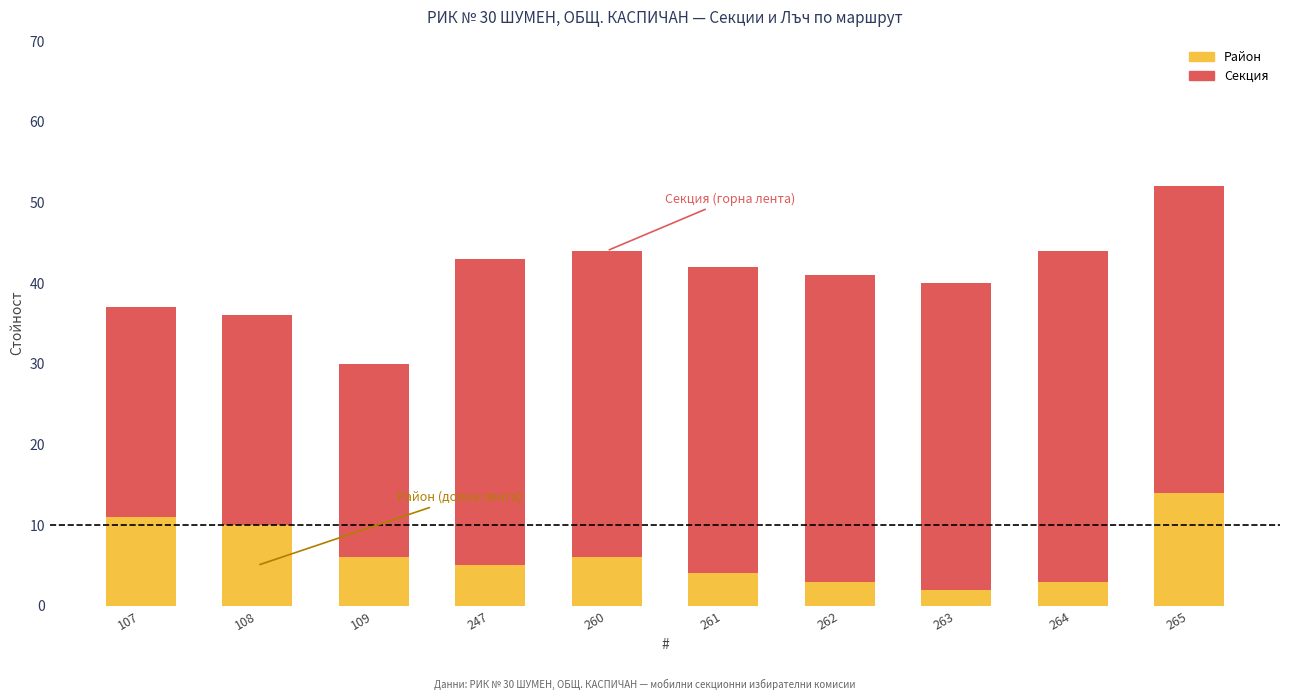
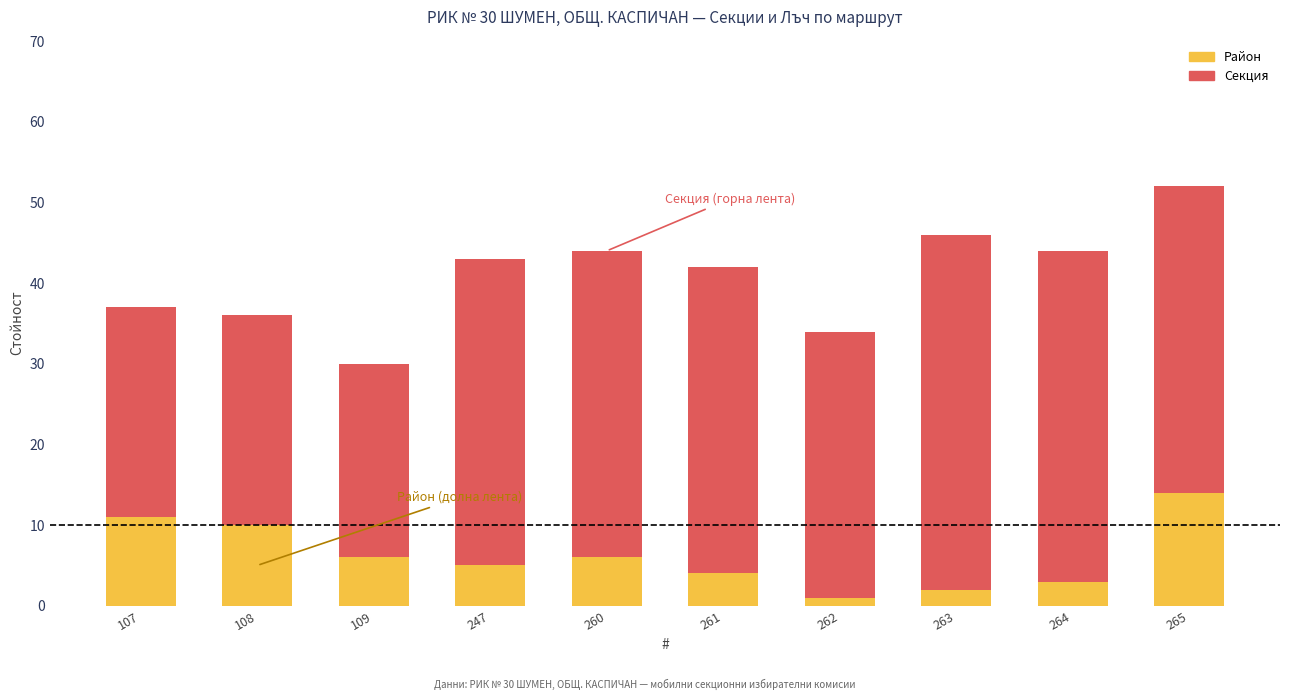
  {
    "Район": {
      "107": 11,
      "108": 10,
      "109": 6,
      "247": 5,
      "260": 6,
      "261": 4,
-     "262": 3,
+     "262": 1,
      "263": 2,
      "264": 3,
      "265": 14
    },
    "Секция": {
      "107": 26,
      "108": 26,
      "109": 24,
      "247": 38,
      "260": 38,
      "261": 38,
-     "262": 38,
-     "263": 38,
+     "262": 33,
+     "263": 44,
      "264": 41,
      "265": 38
    }
  }
